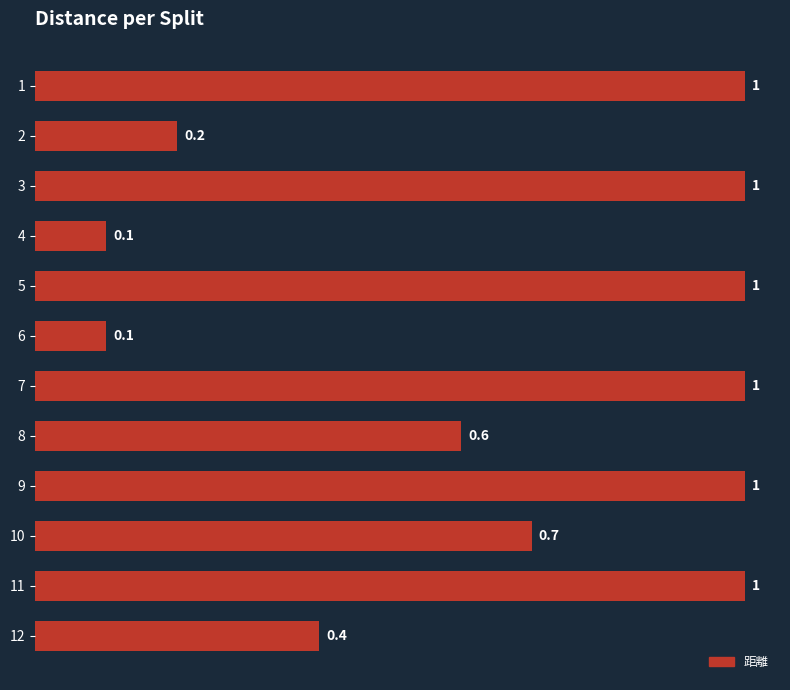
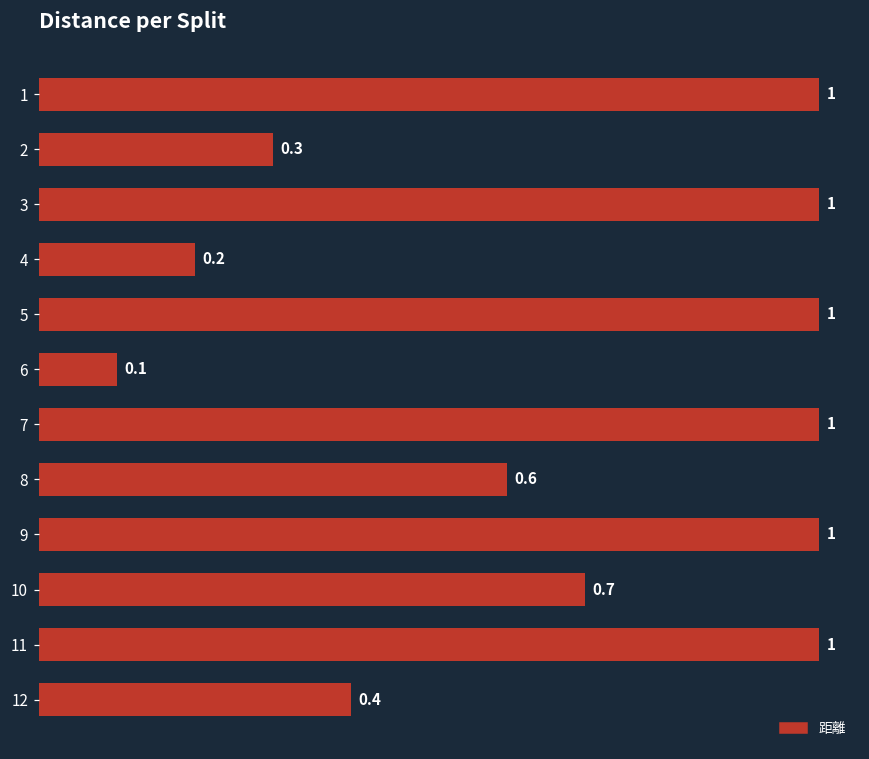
  {
    "1": 1,
-   "2": 0.2,
+   "2": 0.3,
    "3": 1,
-   "4": 0.1,
+   "4": 0.2,
    "5": 1,
    "6": 0.1,
    "7": 1,
    "8": 0.6,
    "9": 1,
    "10": 0.7,
    "11": 1,
    "12": 0.4
  }
